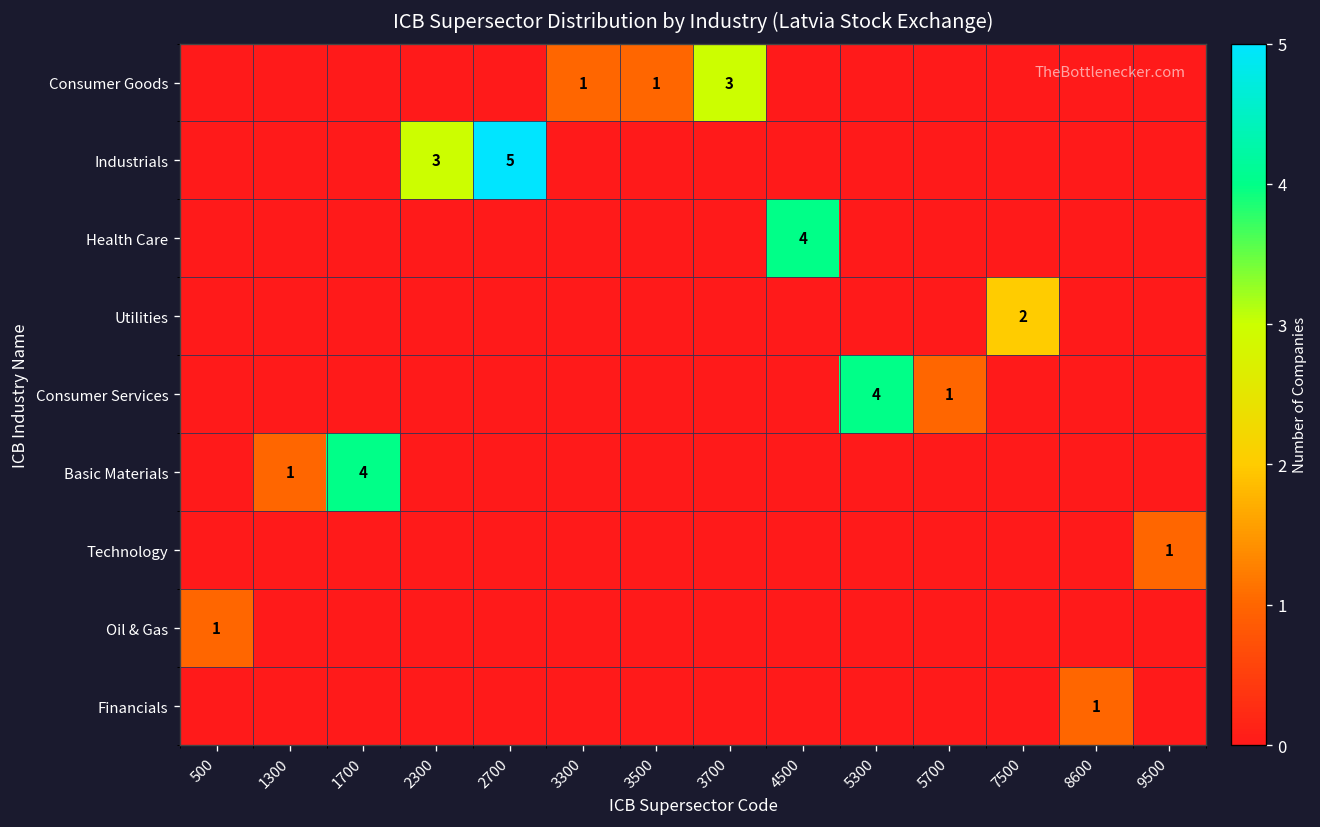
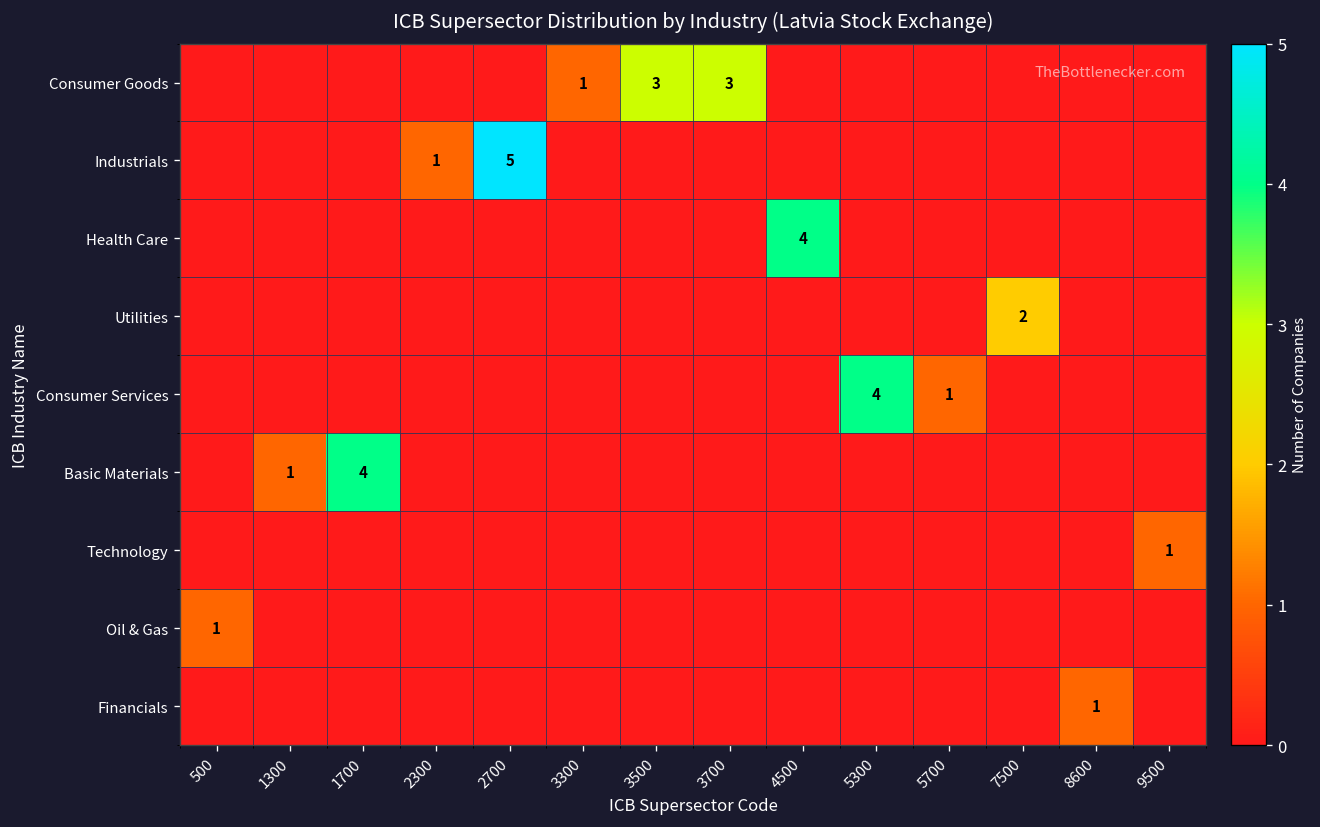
  {
    "Consumer Goods": {
      "3300": 1,
-     "3500": 1,
+     "3500": 3,
      "3700": 3
    },
    "Industrials": {
-     "2300": 3,
+     "2300": 1,
      "2700": 5
    },
    "Health Care": {
      "4500": 4
    },
    "Utilities": {
      "7500": 2
    },
    "Consumer Services": {
      "5300": 4,
      "5700": 1
    },
    "Basic Materials": {
      "1300": 1,
      "1700": 4
    },
    "Technology": {
      "9500": 1
    },
    "Oil & Gas": {
      "500": 1
    },
    "Financials": {
      "8600": 1
    }
  }
